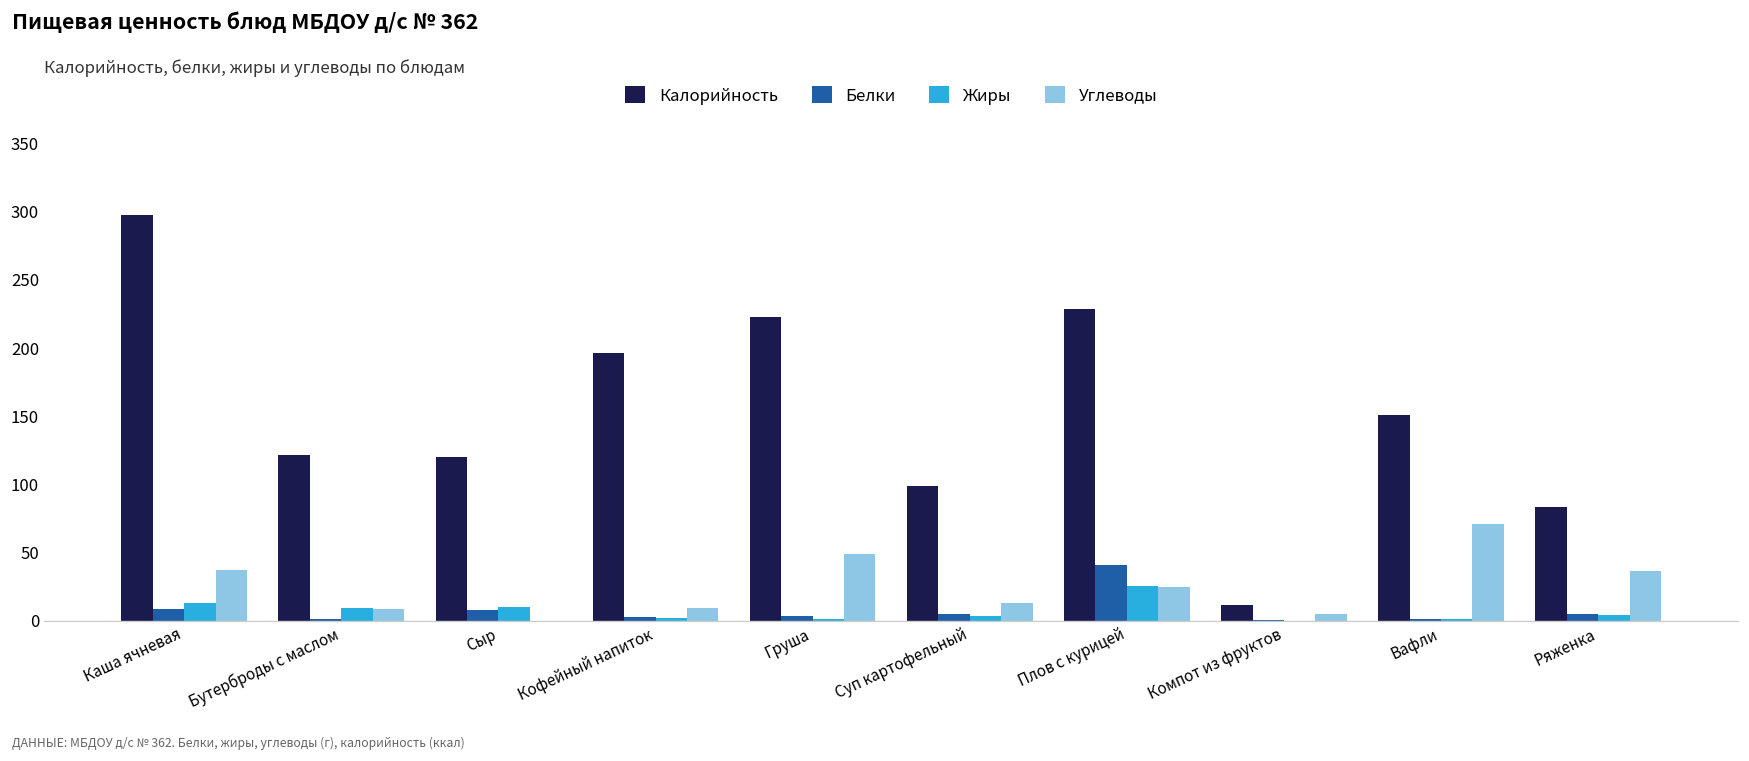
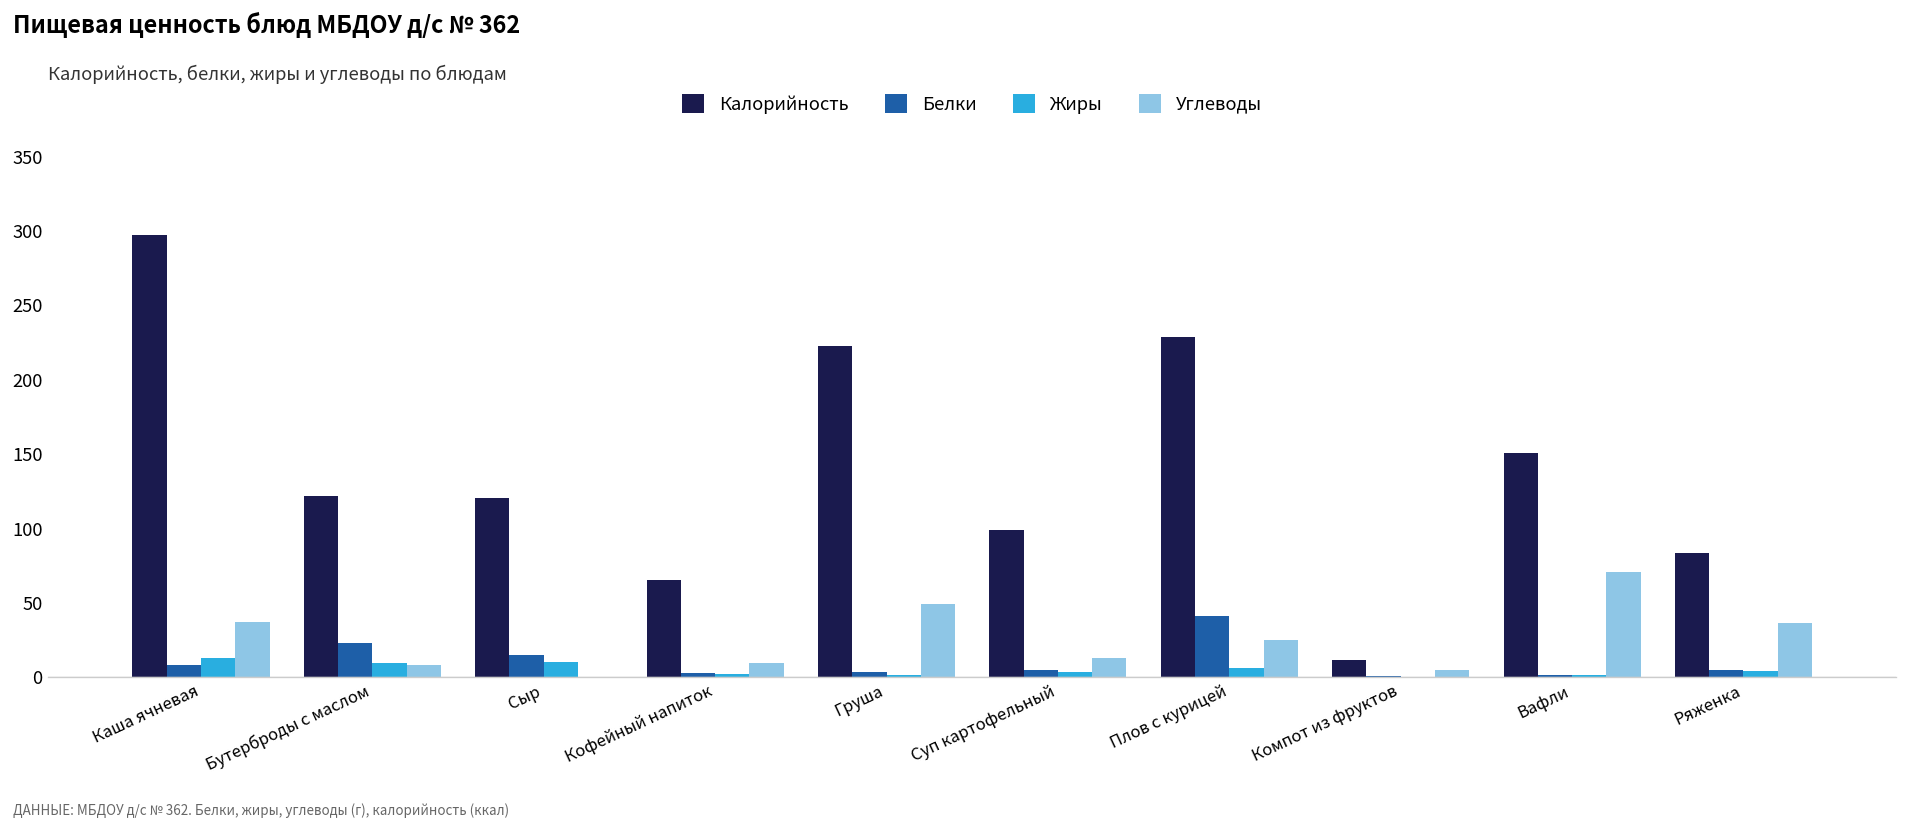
  {
    "Калорийность": {
      "Каша ячневая": 297,
      "Бутерброды с маслом": 122,
      "Сыр": 120,
-     "Кофейный напиток": 197,
+     "Кофейный напиток": 65,
      "Груша": 223,
      "Суп картофельный": 99,
      "Плов с курицей": 229,
      "Компот из фруктов": 11,
      "Вафли": 151,
      "Ряженка": 83
    },
    "Белки": {
      "Каша ячневая": 8,
-     "Бутерброды с маслом": 1,
-     "Сыр": 8,
+     "Бутерброды с маслом": 23,
+     "Сыр": 15,
      "Кофейный напиток": 3,
      "Груша": 4,
      "Суп картофельный": 5,
      "Плов с курицей": 41,
      "Ряженка": 5
    },
    "Жиры": {
      "Каша ячневая": 13,
      "Бутерброды с маслом": 9,
      "Сыр": 10,
      "Кофейный напиток": 2,
      "Суп картофельный": 3,
-     "Плов с курицей": 26,
+     "Плов с курицей": 6,
      "Ряженка": 4
    },
    "Углеводы": {
      "Каша ячневая": 37,
      "Бутерброды с маслом": 8,
      "Сыр": 0,
      "Кофейный напиток": 9,
      "Груша": 49,
      "Суп картофельный": 13,
      "Плов с курицей": 25,
      "Компот из фруктов": 5,
      "Вафли": 71,
      "Ряженка": 36
    }
  }
